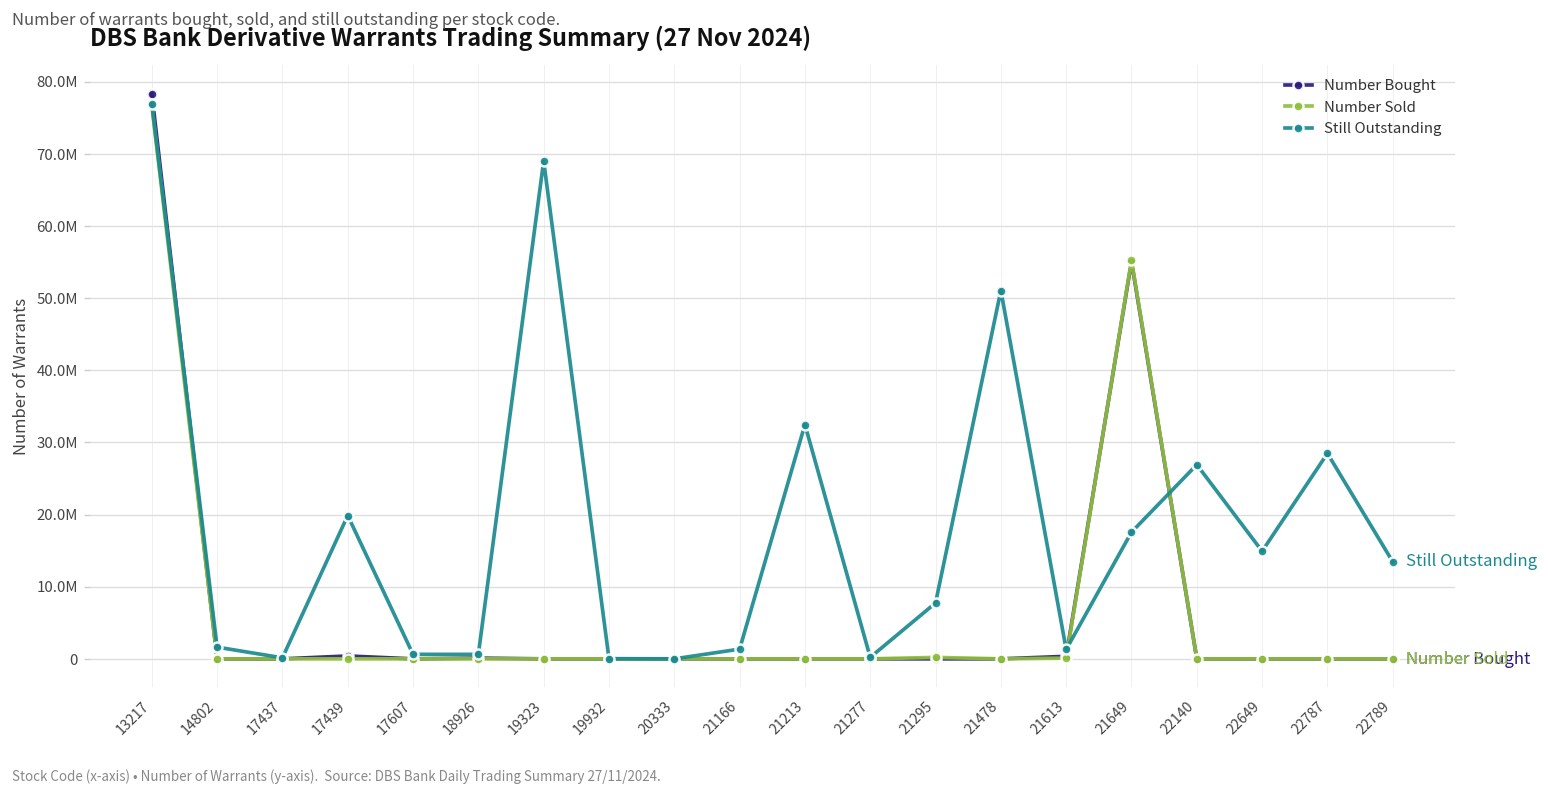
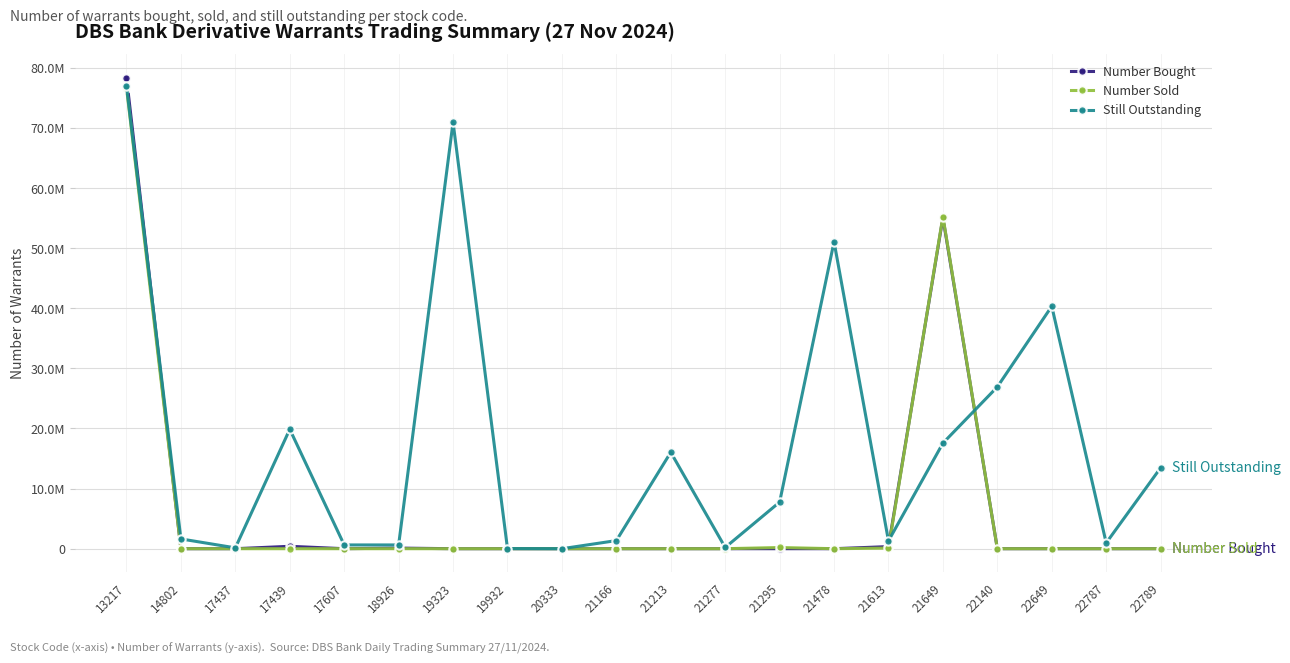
  {
    "Number Bought": {
      "13217": 78000000
    },
    "Still Outstanding": {
      "14802": 2000000,
      "17439": 20000000,
      "17607": 1000000,
      "18926": 1000000,
-     "19323": 69000000,
+     "19323": 71000000,
      "21166": 1000000,
-     "21213": 32000000,
+     "21213": 16000000,
      "21295": 8000000,
      "21478": 51000000,
      "21613": 1000000,
      "21649": 18000000,
      "22140": 27000000,
-     "22649": 15000000,
-     "22787": 28000000,
+     "22649": 40000000,
+     "22787": 1000000,
      "22789": 13000000
    }
  }
